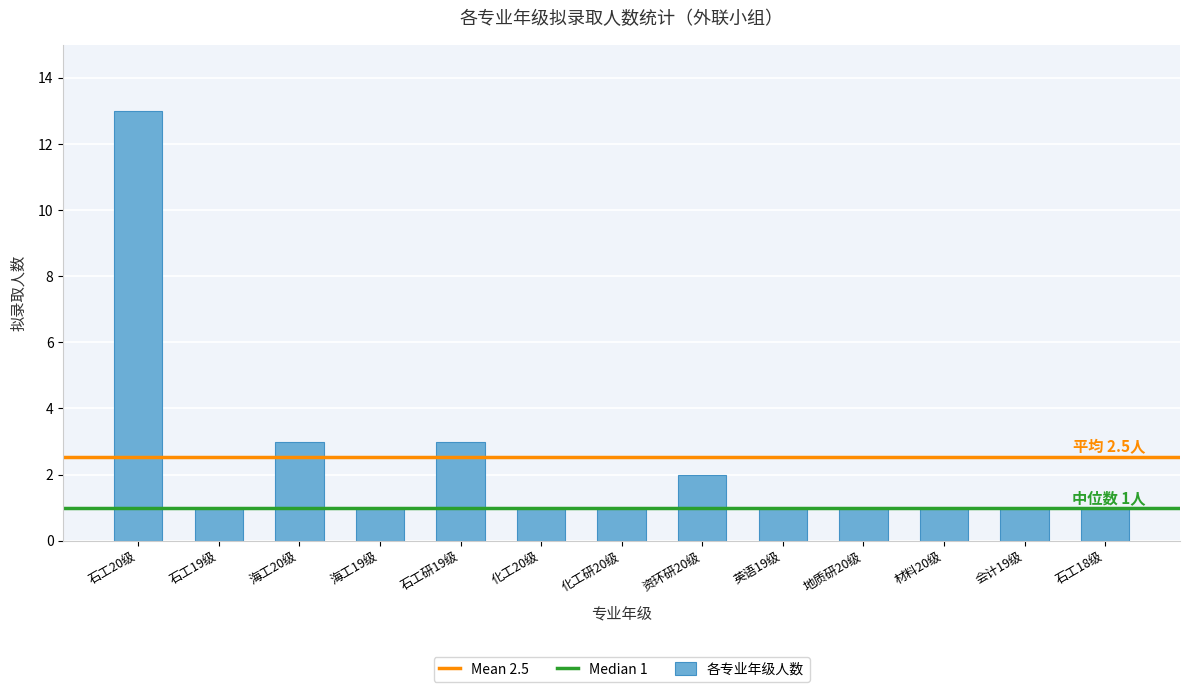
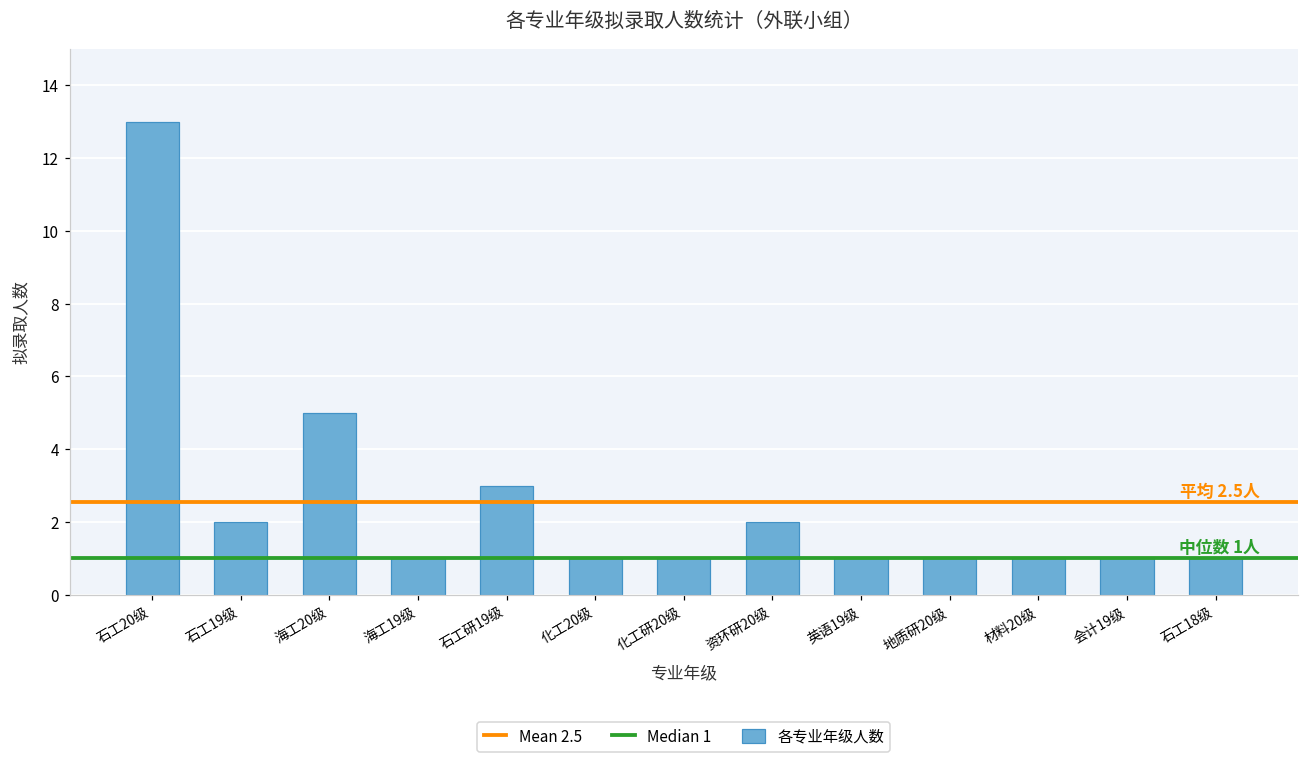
  {
    "石工20级": 13,
-   "石工19级": 1,
-   "海工20级": 3,
+   "石工19级": 2,
+   "海工20级": 5,
    "海工19级": 1,
    "石工研19级": 3,
    "化工20级": 1,
    "化工研20级": 1,
    "资环研20级": 2,
    "英语19级": 1,
    "地质研20级": 1,
    "材料20级": 1,
    "会计19级": 1
  }
